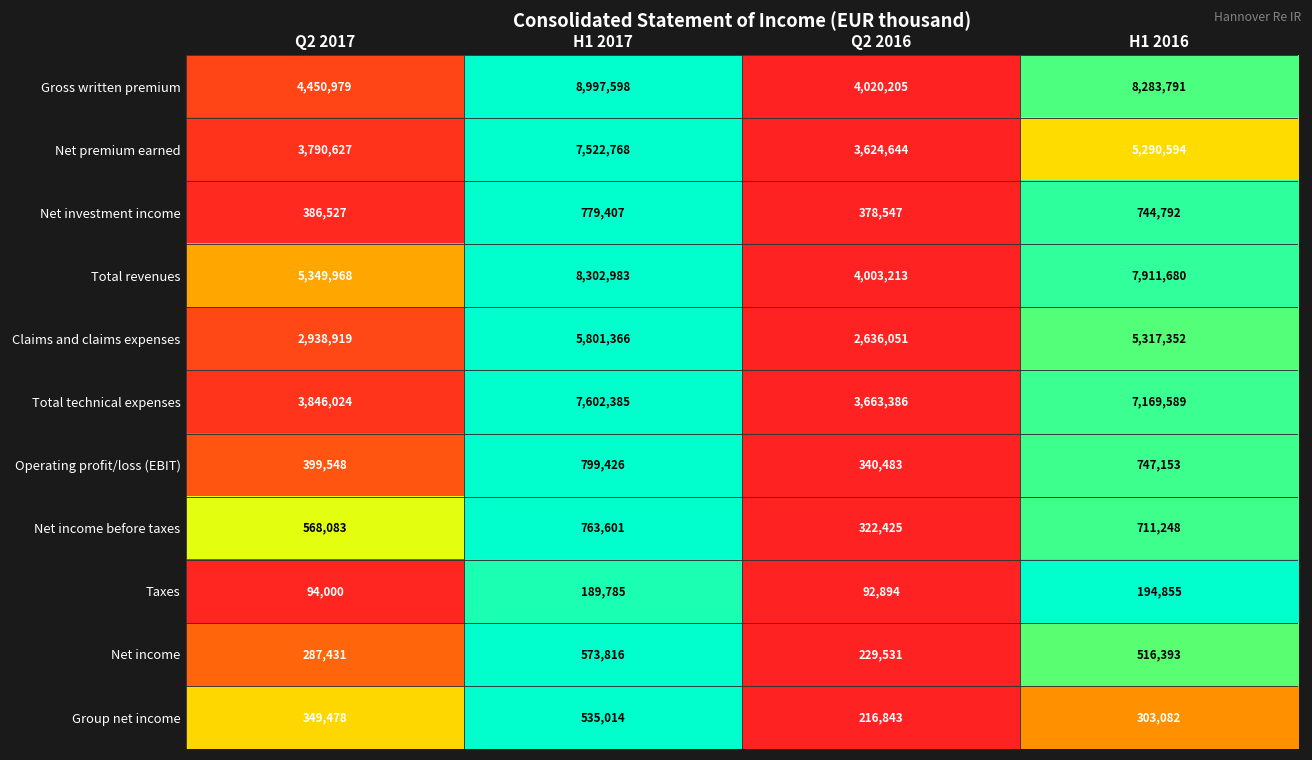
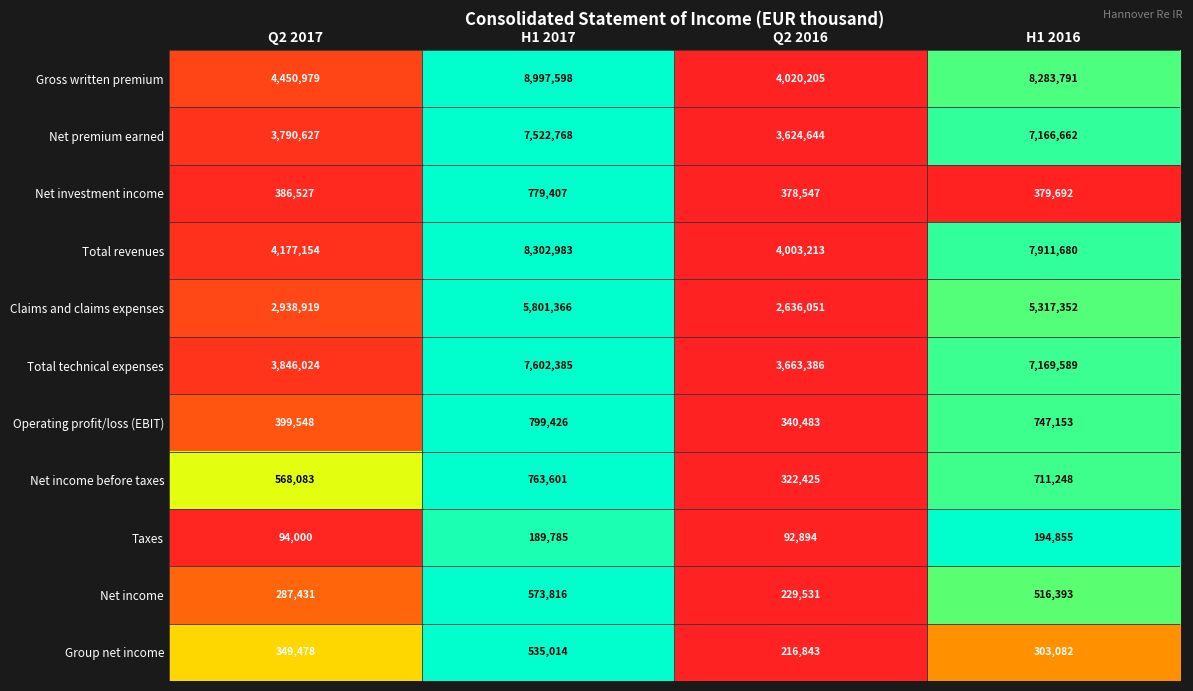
  {
    "Gross written premium": {
      "Q2 2017": "4,450,979",
      "H1 2017": "8,997,598",
      "Q2 2016": "4,020,205",
      "H1 2016": "8,283,791"
    },
    "Net premium earned": {
      "Q2 2017": "3,790,627",
      "H1 2017": "7,522,768",
      "Q2 2016": "3,624,644",
-     "H1 2016": "5,290,594"
+     "H1 2016": "7,166,662"
    },
    "Net investment income": {
      "Q2 2017": "386,527",
      "H1 2017": "779,407",
      "Q2 2016": "378,547",
-     "H1 2016": "744,792"
+     "H1 2016": "379,692"
    },
    "Total revenues": {
-     "Q2 2017": "5,349,968",
+     "Q2 2017": "4,177,154",
      "H1 2017": "8,302,983",
      "Q2 2016": "4,003,213",
      "H1 2016": "7,911,680"
    },
    "Claims and claims expenses": {
      "Q2 2017": "2,938,919",
      "H1 2017": "5,801,366",
      "Q2 2016": "2,636,051",
      "H1 2016": "5,317,352"
    },
    "Total technical expenses": {
      "Q2 2017": "3,846,024",
      "H1 2017": "7,602,385",
      "Q2 2016": "3,663,386",
      "H1 2016": "7,169,589"
    },
    "Operating profit/loss (EBIT)": {
      "Q2 2017": "399,548",
      "H1 2017": "799,426",
      "Q2 2016": "340,483",
      "H1 2016": "747,153"
    },
    "Net income before taxes": {
      "Q2 2017": "568,083",
      "H1 2017": "763,601",
      "Q2 2016": "322,425",
      "H1 2016": "711,248"
    },
    "Taxes": {
      "Q2 2017": "94,000",
      "H1 2017": "189,785",
      "Q2 2016": "92,894",
      "H1 2016": "194,855"
    },
    "Net income": {
      "Q2 2017": "287,431",
      "H1 2017": "573,816",
      "Q2 2016": "229,531",
      "H1 2016": "516,393"
    },
    "Group net income": {
      "Q2 2017": "349,478",
      "H1 2017": "535,014",
      "Q2 2016": "216,843",
      "H1 2016": "303,082"
    }
  }
